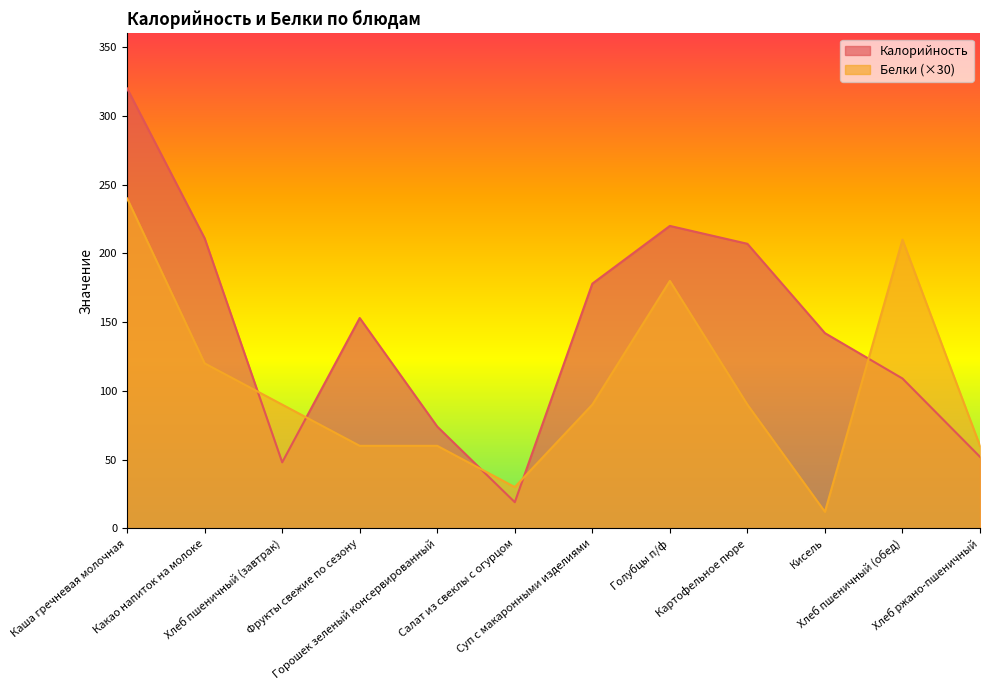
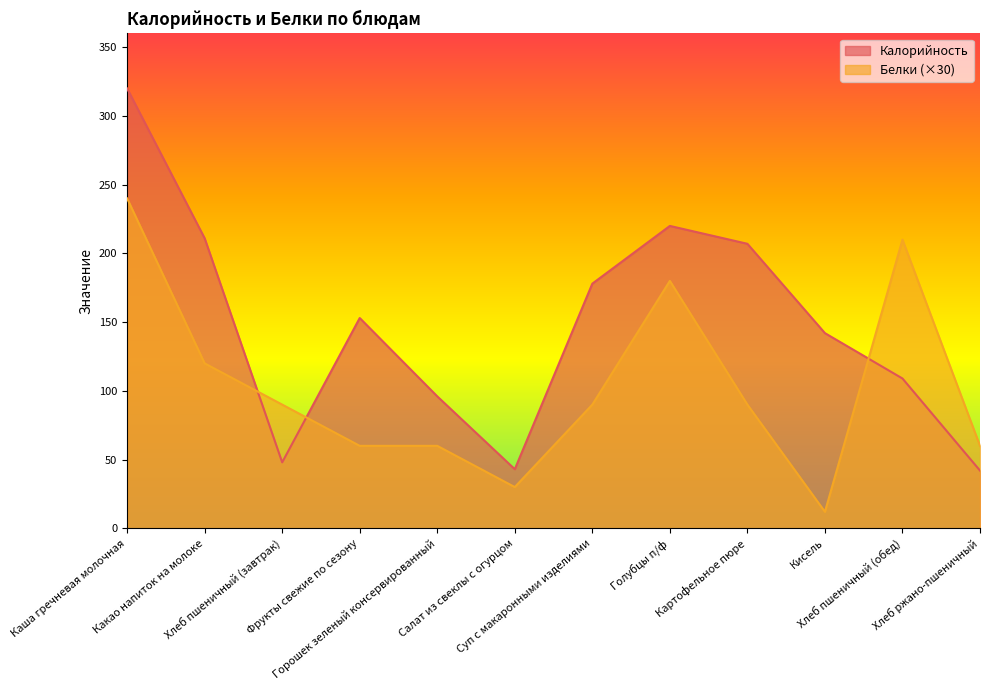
  {
    "Калорийность": {
      "Каша гречневая молочная": 320,
      "Какао напиток на молоке": 211,
      "Хлеб пшеничный (завтрак)": 48,
      "Фрукты свежие по сезону": 153,
-     "Горошек зеленый консервированный": 74,
-     "Салат из свеклы с огурцом": 19,
+     "Горошек зеленый консервированный": 96,
+     "Салат из свеклы с огурцом": 43,
      "Суп с макаронными изделиями": 178,
      "Голубцы п/ф": 220,
      "Картофельное пюре": 207,
      "Кисель": 142,
      "Хлеб пшеничный (обед)": 109,
-     "Хлеб ржано-пшеничный": 52
+     "Хлеб ржано-пшеничный": 42
    },
    "Белки (×30)": {
      "Каша гречневая молочная": 240,
      "Какао напиток на молоке": 120,
      "Хлеб пшеничный (завтрак)": 90,
      "Фрукты свежие по сезону": 60,
      "Горошек зеленый консервированный": 60,
      "Салат из свеклы с огурцом": 30,
      "Суп с макаронными изделиями": 90,
      "Голубцы п/ф": 180,
      "Картофельное пюре": 90,
      "Кисель": 12,
      "Хлеб пшеничный (обед)": 210,
      "Хлеб ржано-пшеничный": 60
    }
  }
